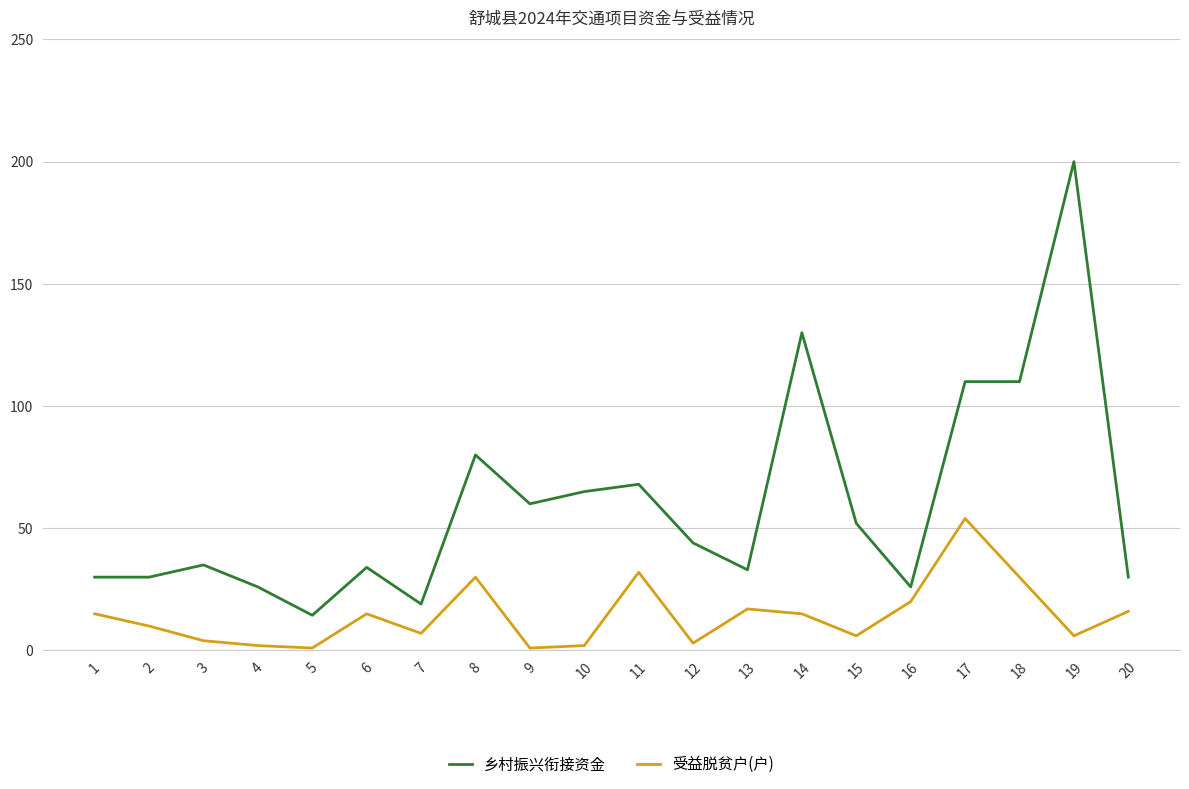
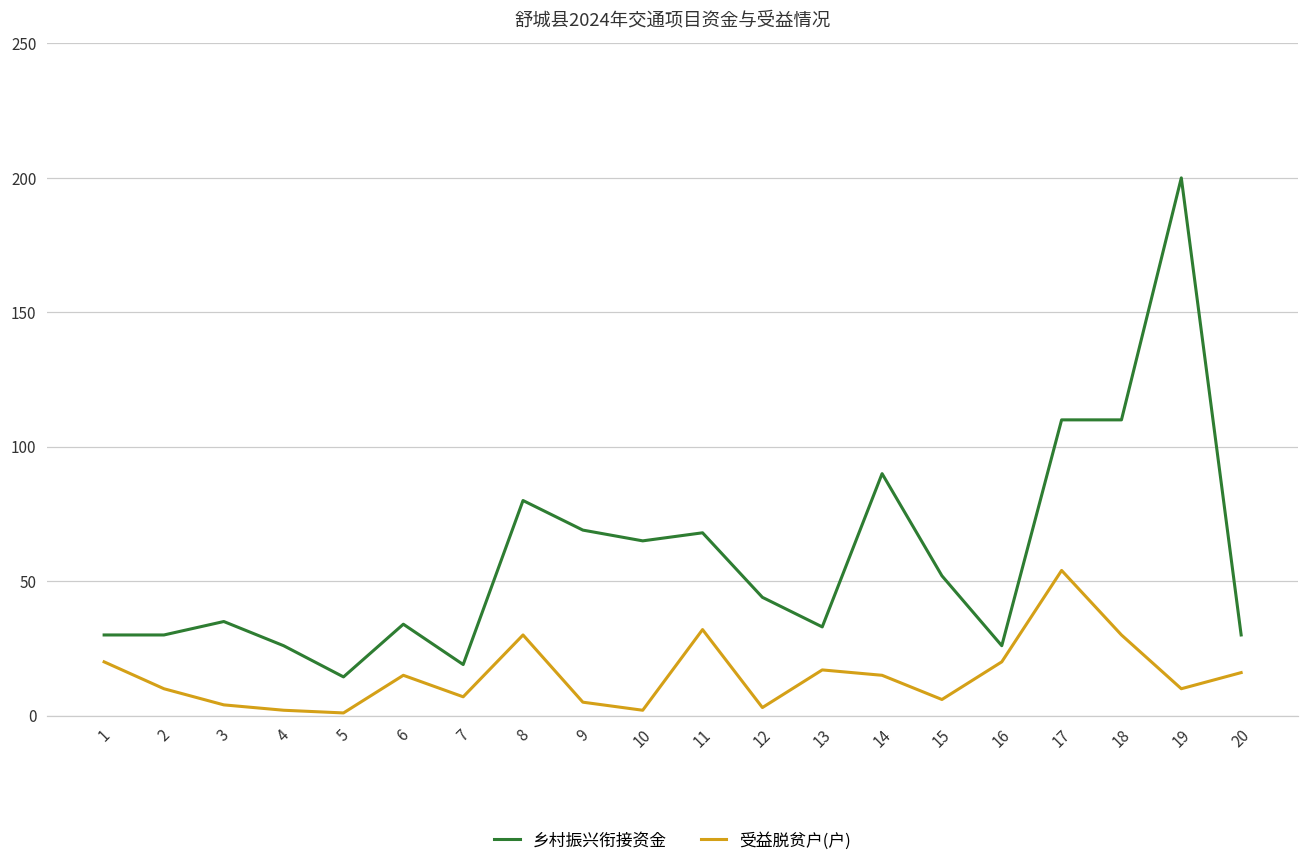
  {
    "乡村振兴衔接资金": {
      "1": 30,
      "2": 30,
      "3": 35,
      "4": 26,
      "5": 14,
      "6": 34,
      "7": 19,
      "8": 80,
-     "9": 60,
+     "9": 69,
      "10": 65,
      "11": 68,
      "12": 44,
      "13": 33,
-     "14": 130,
+     "14": 90,
      "15": 52,
      "16": 26,
      "17": 110,
      "18": 110,
      "19": 200,
      "20": 30
    },
    "受益脱贫户(户)": {
-     "1": 15,
+     "1": 20,
      "2": 10,
      "3": 4,
      "4": 2,
      "5": 1,
      "6": 15,
      "7": 7,
      "8": 30,
-     "9": 1,
+     "9": 5,
      "10": 2,
      "11": 32,
      "12": 3,
      "13": 17,
      "14": 15,
      "15": 6,
      "16": 20,
      "17": 54,
      "18": 30,
-     "19": 6,
+     "19": 10,
      "20": 16
    }
  }
